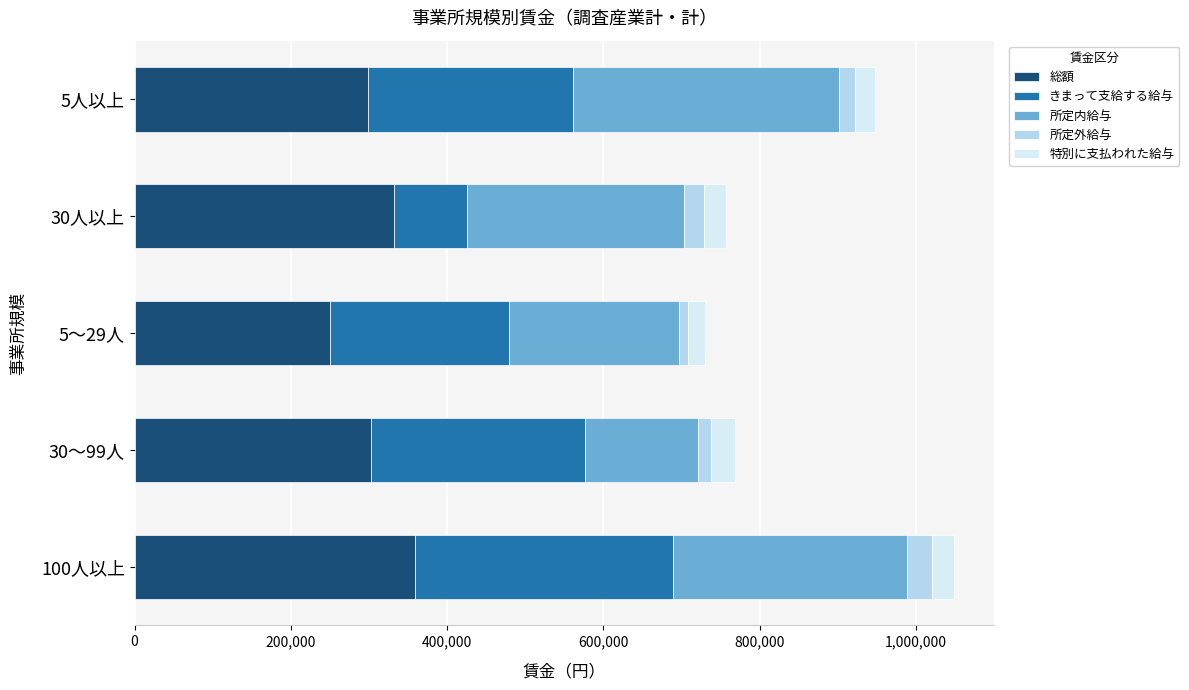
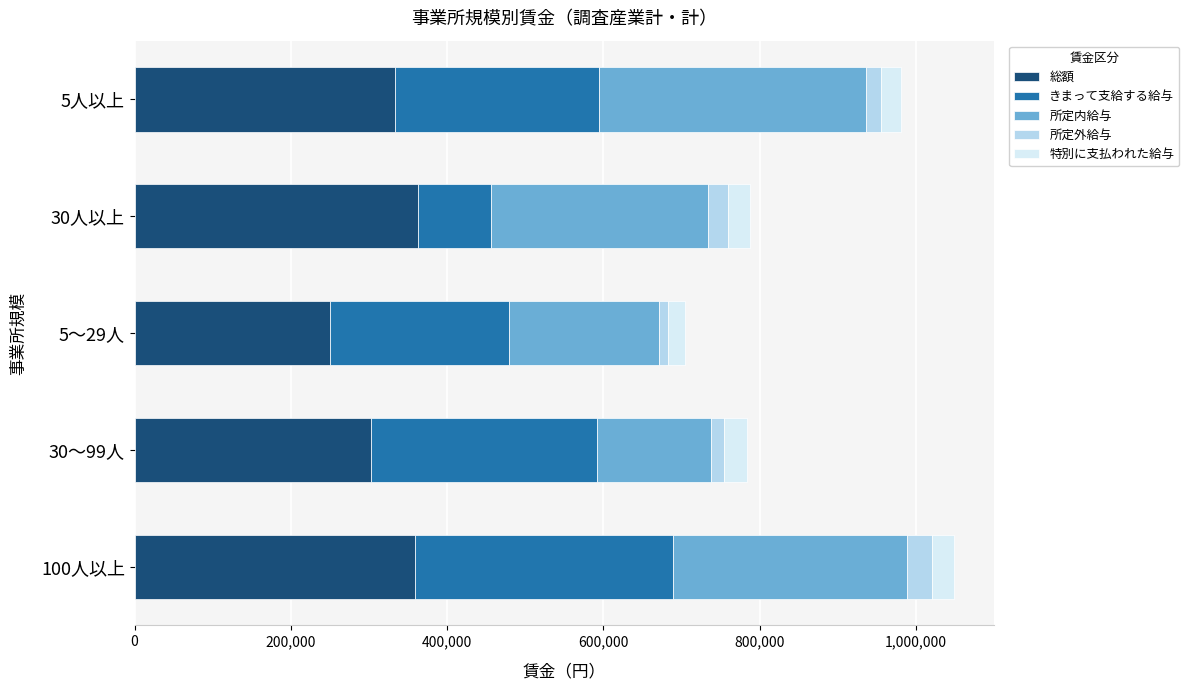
  {
    "総額": {
-     "5人以上": "300,000",
-     "30人以上": "330,000",
+     "5人以上": "330,000",
+     "30人以上": "360,000",
      "5～29人": "250,000",
      "30～99人": "300,000",
      "100人以上": "360,000"
    },
    "きまって支給する給与": {
      "5人以上": "260,000",
      "30人以上": "90,000",
      "5～29人": "230,000",
-     "30～99人": "270,000",
+     "30～99人": "290,000",
      "100人以上": "330,000"
    },
    "所定内給与": {
      "5人以上": "340,000",
      "30人以上": "280,000",
-     "5～29人": "220,000",
+     "5～29人": "190,000",
      "30～99人": "150,000",
      "100人以上": "300,000"
    }
  }
